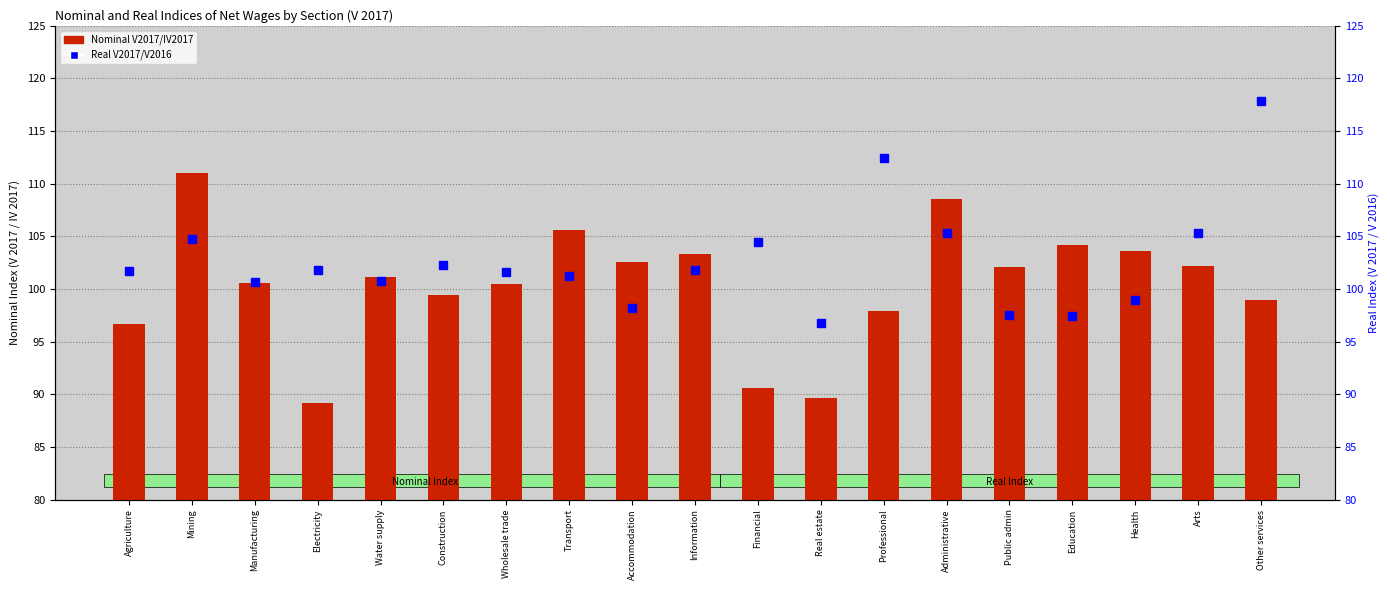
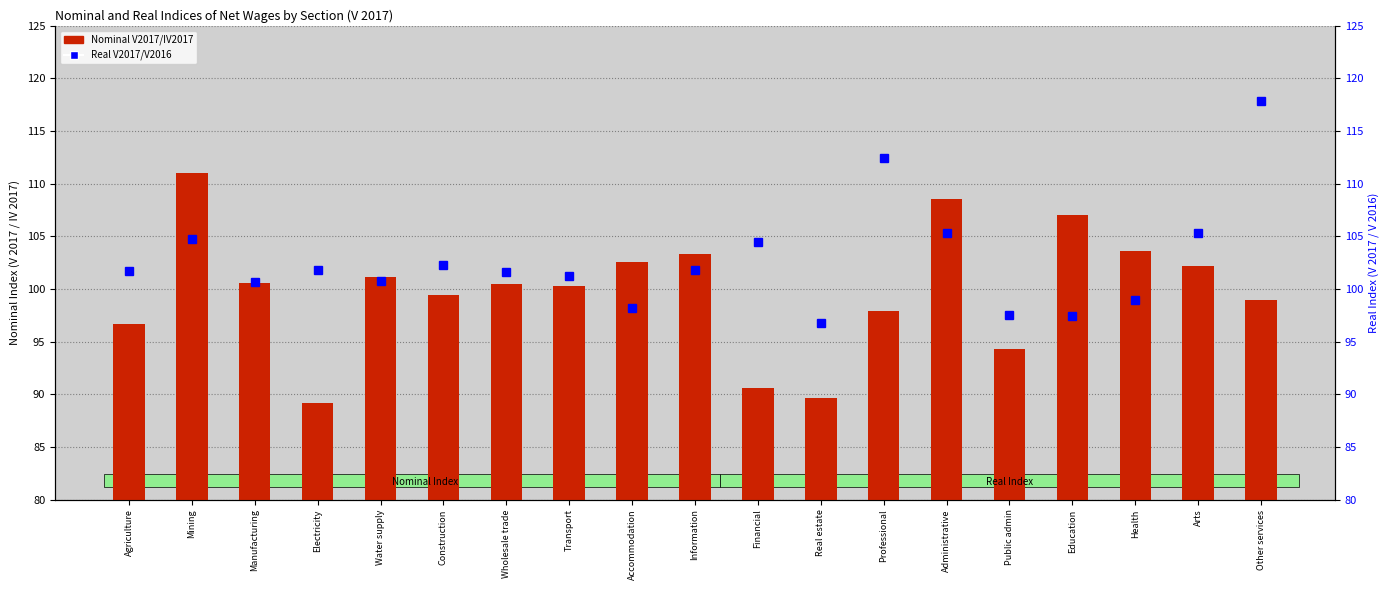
  {
    "Nominal V2017/IV2017": {
      "Agriculture": 96.7,
      "Mining": 111.0,
      "Manufacturing": 100.6,
      "Electricity": 89.2,
      "Water supply": 101.1,
      "Construction": 99.4,
      "Wholesale trade": 100.5,
-     "Transport": 105.6,
+     "Transport": 100.3,
      "Accommodation": 102.6,
      "Information": 103.3,
      "Financial": 90.6,
      "Real estate": 89.7,
      "Professional": 97.9,
      "Administrative": 108.6,
-     "Public admin": 102.1,
-     "Education": 104.2,
+     "Public admin": 94.3,
+     "Education": 107.0,
      "Health": 103.6,
      "Arts": 102.2,
      "Other services": 99.0
    }
  }
